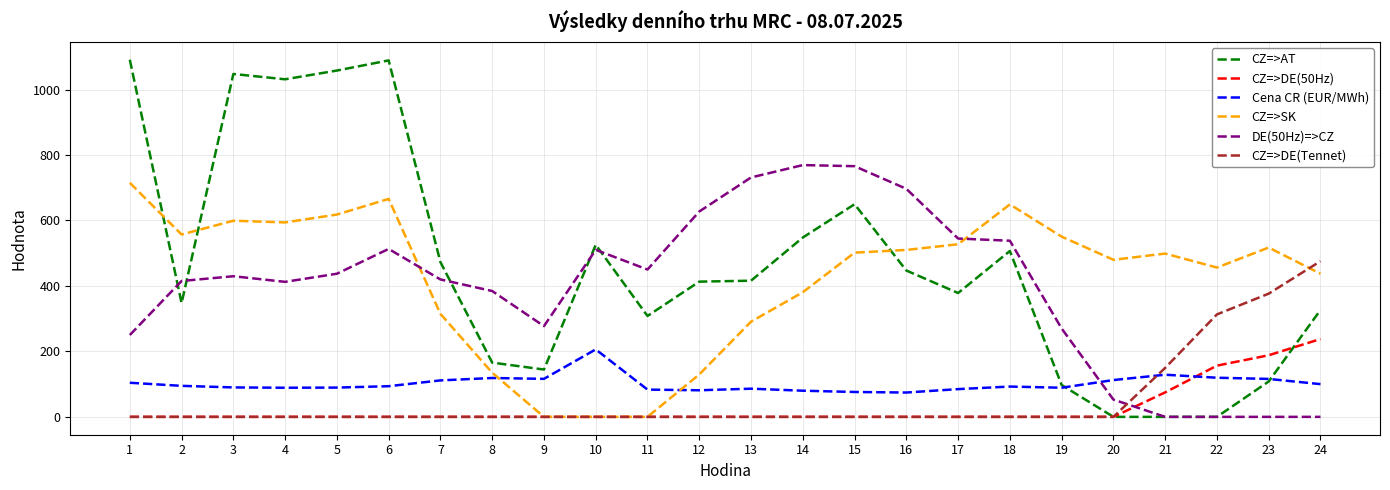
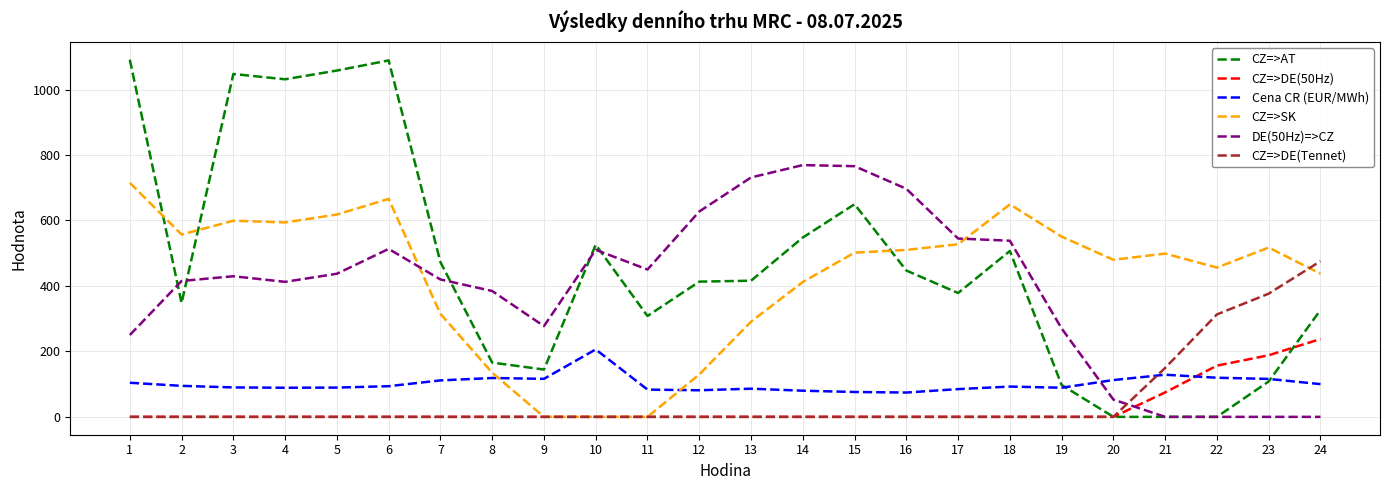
  {
    "CZ=>AT": {
      "1": 1090,
      "2": 350,
      "3": 1050,
      "4": 1030,
      "5": 1060,
      "6": 1090,
      "7": 470,
      "8": 170,
      "9": 140,
      "10": 530,
      "11": 310,
      "12": 410,
      "13": 420,
      "14": 550,
      "15": 650,
      "16": 450,
      "17": 380,
      "18": 510,
      "19": 100,
      "23": 110,
      "24": 330
    },
    "CZ=>DE(50Hz)": {
      "21": 70,
      "22": 160,
      "23": 190,
      "24": 240
    },
    "Cena CR (EUR/MWh)": {
      "1": 100,
      "2": 90,
      "3": 90,
      "4": 90,
      "5": 90,
      "6": 90,
      "7": 110,
      "8": 120,
      "9": 120,
      "10": 210,
      "11": 80,
      "12": 80,
      "13": 90,
      "14": 80,
      "15": 80,
      "16": 70,
      "17": 80,
      "18": 90,
      "19": 90,
      "20": 110,
      "21": 130,
      "22": 120,
      "23": 120,
      "24": 100
    },
    "CZ=>SK": {
      "1": 720,
      "2": 560,
      "3": 600,
      "4": 590,
      "5": 620,
      "6": 670,
      "7": 310,
      "8": 130,
      "12": 130,
      "13": 290,
-     "14": 380,
+     "14": 410,
      "15": 500,
      "16": 510,
      "17": 530,
      "18": 650,
      "19": 550,
      "20": 480,
      "21": 500,
      "22": 460,
      "23": 520,
      "24": 440
    },
    "DE(50Hz)=>CZ": {
      "1": 250,
      "2": 420,
      "3": 430,
      "4": 410,
      "5": 440,
      "6": 510,
      "7": 420,
      "8": 380,
      "9": 280,
      "10": 510,
      "11": 450,
      "12": 630,
      "13": 730,
      "14": 770,
      "15": 770,
      "16": 700,
      "17": 540,
      "18": 540,
      "19": 270,
      "20": 50,
      "23": 0,
      "24": 0
    },
    "CZ=>DE(Tennet)": {
      "21": 150,
      "22": 310,
      "23": 380,
      "24": 480
    }
  }
